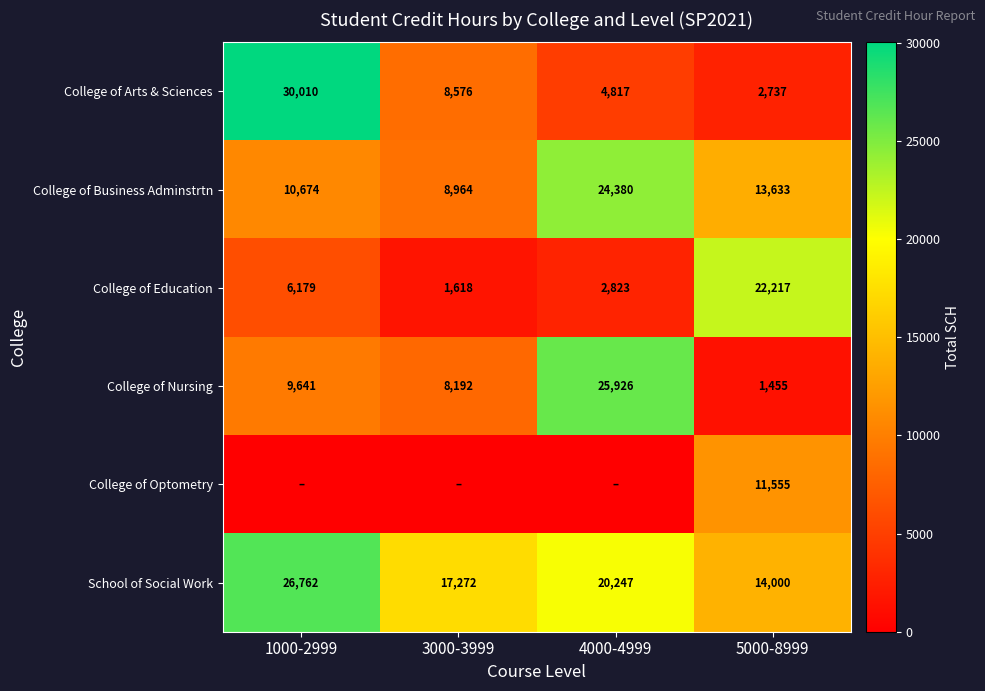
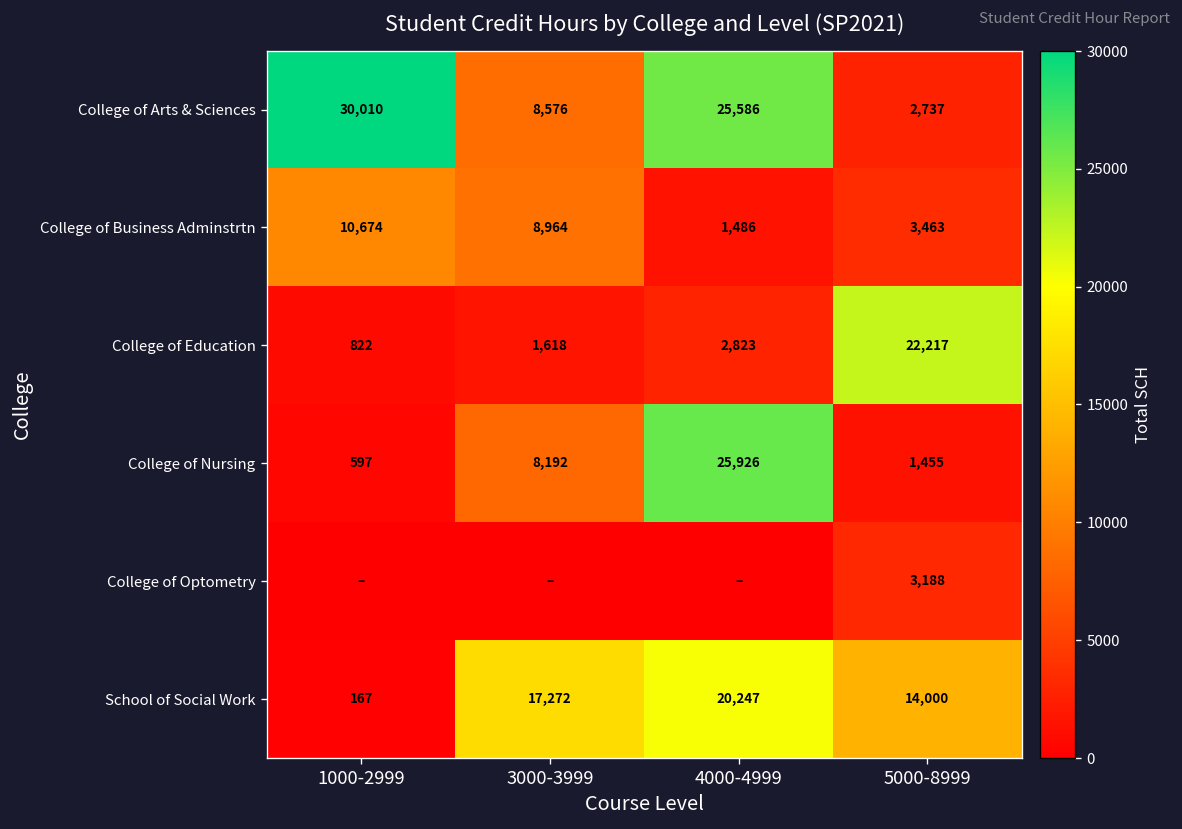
  {
    "College of Arts & Sciences": {
      "1000-2999": "30,010",
      "3000-3999": "8,576",
-     "4000-4999": "4,817",
+     "4000-4999": "25,586",
      "5000-8999": "2,737"
    },
    "College of Business Adminstrtn": {
      "1000-2999": "10,674",
      "3000-3999": "8,964",
-     "4000-4999": "24,380",
-     "5000-8999": "13,633"
+     "4000-4999": "1,486",
+     "5000-8999": "3,463"
    },
    "College of Education": {
-     "1000-2999": "6,179",
+     "1000-2999": "822",
      "3000-3999": "1,618",
      "4000-4999": "2,823",
      "5000-8999": "22,217"
    },
    "College of Nursing": {
-     "1000-2999": "9,641",
+     "1000-2999": "597",
      "3000-3999": "8,192",
      "4000-4999": "25,926",
      "5000-8999": "1,455"
    },
    "College of Optometry": {
-     "5000-8999": "11,555"
+     "5000-8999": "3,188"
    },
    "School of Social Work": {
-     "1000-2999": "26,762",
+     "1000-2999": "167",
      "3000-3999": "17,272",
      "4000-4999": "20,247",
      "5000-8999": "14,000"
    }
  }
